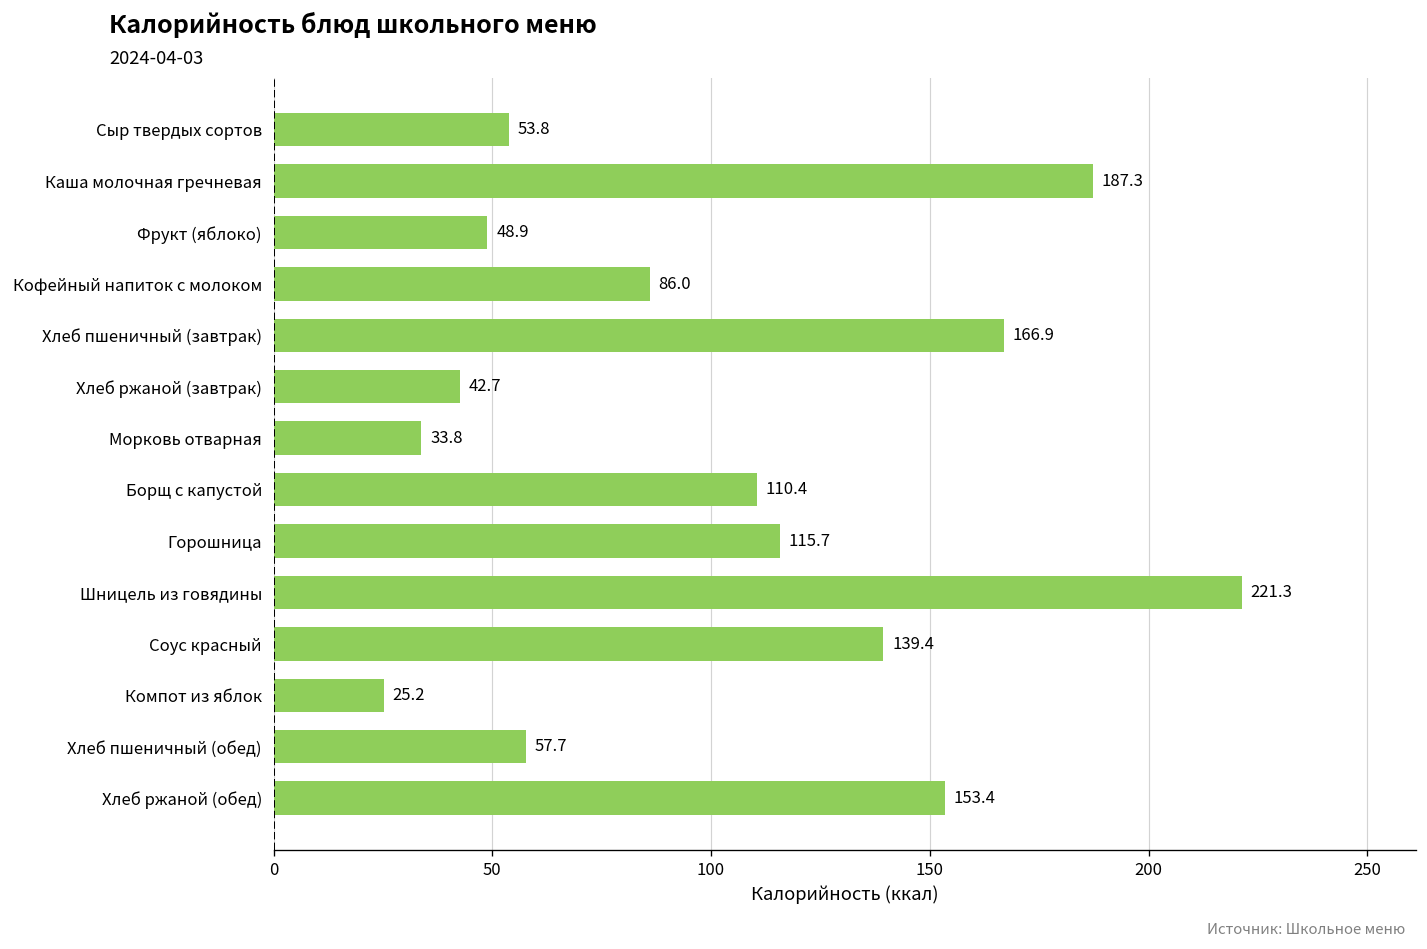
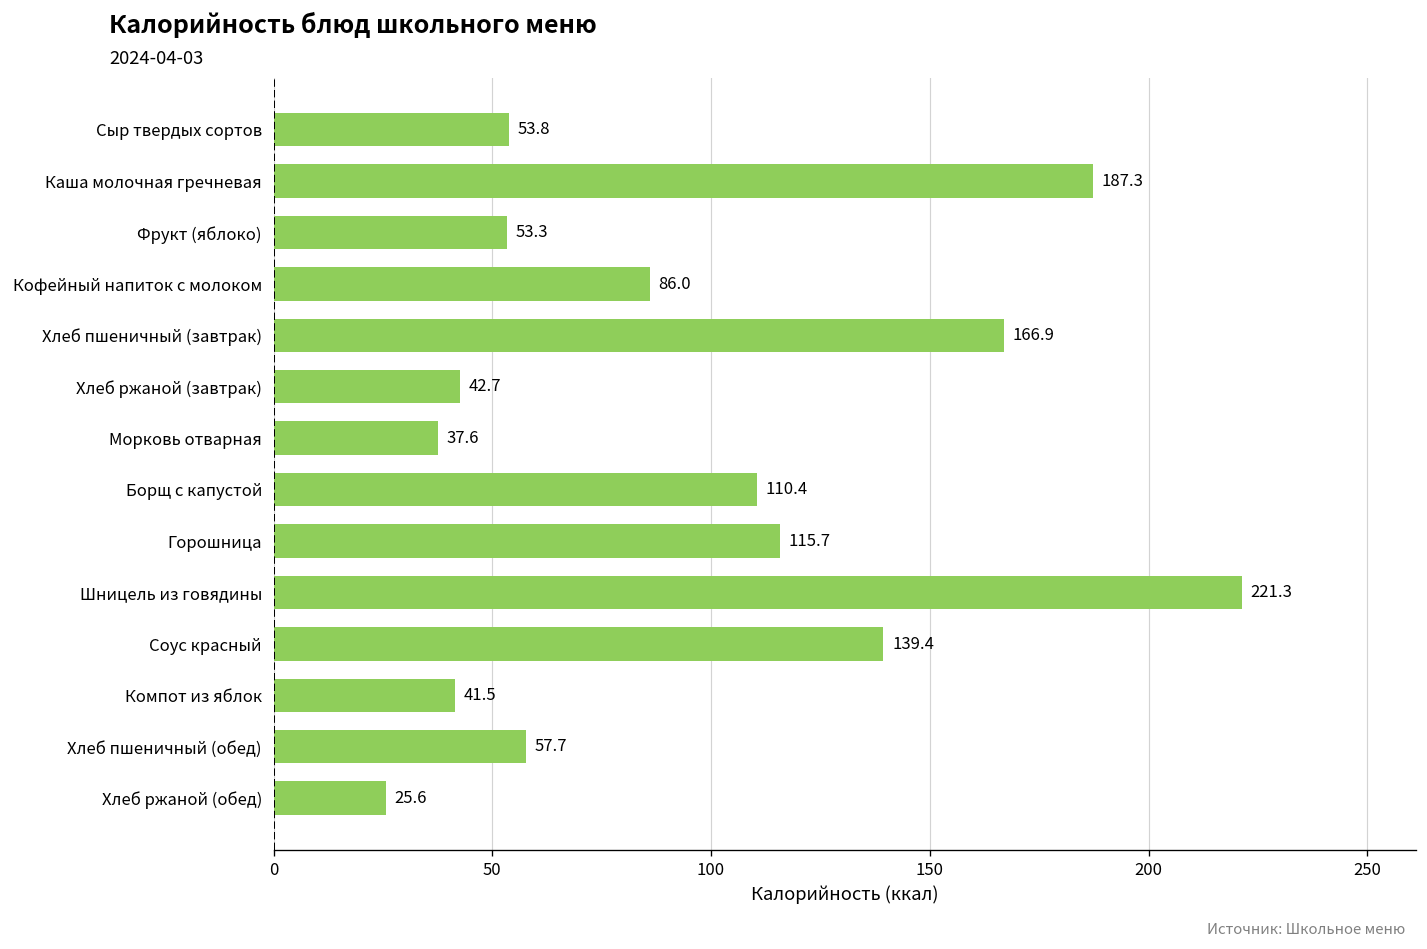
  {
    "Сыр твердых сортов": 53.8,
    "Каша молочная гречневая": 187.3,
-   "Фрукт (яблоко)": 48.9,
+   "Фрукт (яблоко)": 53.3,
    "Кофейный напиток с молоком": 86.0,
    "Хлеб пшеничный (завтрак)": 166.9,
    "Хлеб ржаной (завтрак)": 42.7,
-   "Морковь отварная": 33.8,
+   "Морковь отварная": 37.6,
    "Борщ с капустой": 110.4,
    "Горошница": 115.7,
    "Шницель из говядины": 221.3,
    "Соус красный": 139.4,
-   "Компот из яблок": 25.2,
+   "Компот из яблок": 41.5,
    "Хлеб пшеничный (обед)": 57.7,
-   "Хлеб ржаной (обед)": 153.4
+   "Хлеб ржаной (обед)": 25.6
  }
